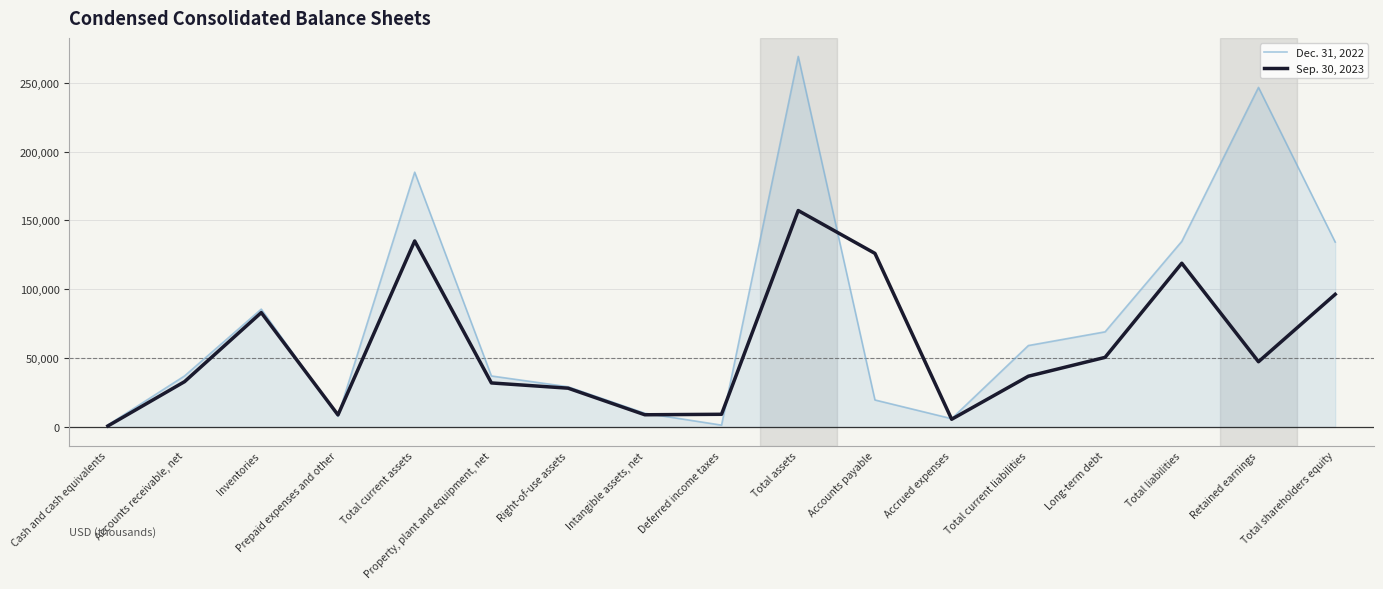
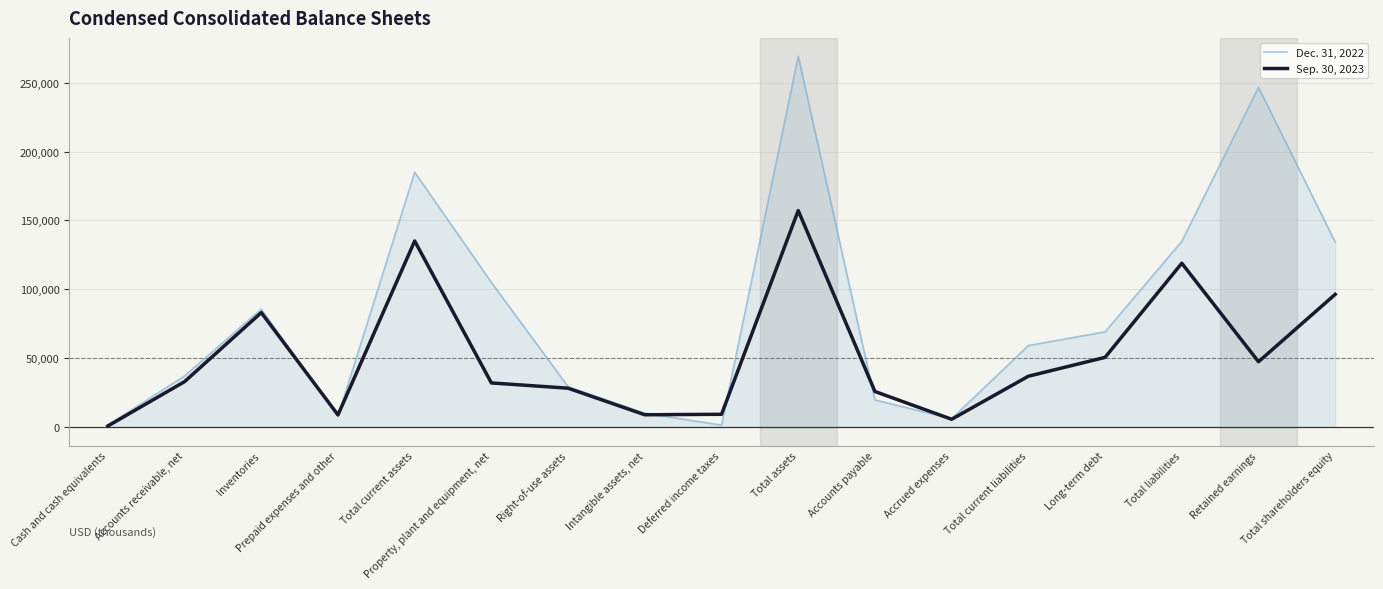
  {
    "Dec. 31, 2022": {
      "Accounts receivable, net": "37,000",
      "Inventories": "86,000",
      "Total current assets": "185,000",
-     "Property, plant and equipment, net": "37,000",
+     "Property, plant and equipment, net": "105,000",
      "Deferred income taxes": "1,000",
      "Total assets": "269,000",
      "Accounts payable": "20,000",
      "Total current liabilities": "59,000",
      "Long-term debt": "69,000",
      "Total liabilities": "135,000",
      "Retained earnings": "247,000",
      "Total shareholders equity": "134,000"
    },
    "Sep. 30, 2023": {
      "Accounts receivable, net": "33,000",
      "Inventories": "83,000",
      "Total current assets": "135,000",
      "Property, plant and equipment, net": "32,000",
      "Deferred income taxes": "9,000",
      "Total assets": "157,000",
-     "Accounts payable": "126,000",
+     "Accounts payable": "26,000",
      "Total current liabilities": "37,000",
      "Long-term debt": "51,000",
      "Total liabilities": "119,000",
      "Retained earnings": "47,000",
      "Total shareholders equity": "96,000"
    }
  }
